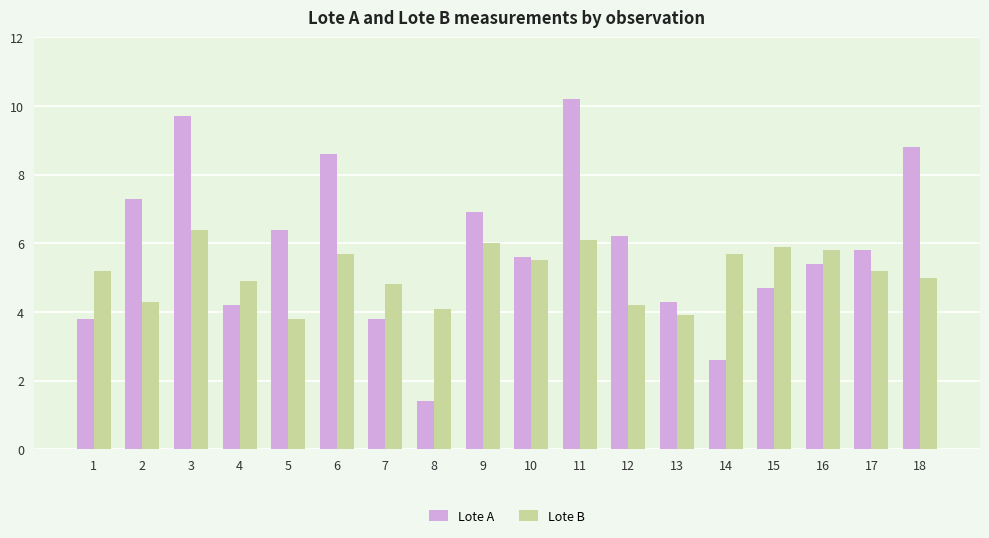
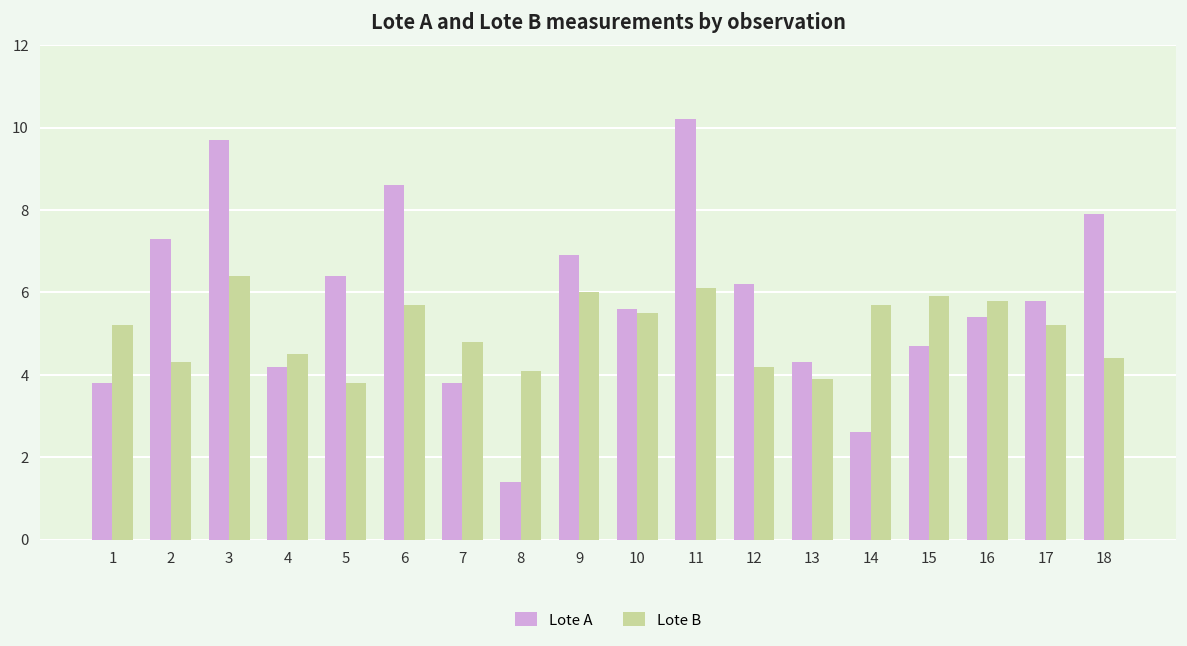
  {
    "Lote A": {
      "1": 3.8,
      "2": 7.3,
      "3": 9.7,
      "4": 4.2,
      "5": 6.4,
      "6": 8.6,
      "7": 3.8,
      "8": 1.4,
      "9": 6.9,
      "10": 5.6,
      "11": 10.2,
      "12": 6.2,
      "13": 4.3,
      "14": 2.6,
      "15": 4.7,
      "16": 5.4,
      "17": 5.8,
-     "18": 8.8
+     "18": 7.9
    },
    "Lote B": {
      "1": 5.2,
      "2": 4.3,
      "3": 6.4,
-     "4": 4.9,
+     "4": 4.5,
      "5": 3.8,
      "6": 5.7,
      "7": 4.8,
      "8": 4.1,
      "9": 6.0,
      "10": 5.5,
      "11": 6.1,
      "12": 4.2,
      "13": 3.9,
      "14": 5.7,
      "15": 5.9,
      "16": 5.8,
      "17": 5.2,
-     "18": 5.0
+     "18": 4.4
    }
  }
